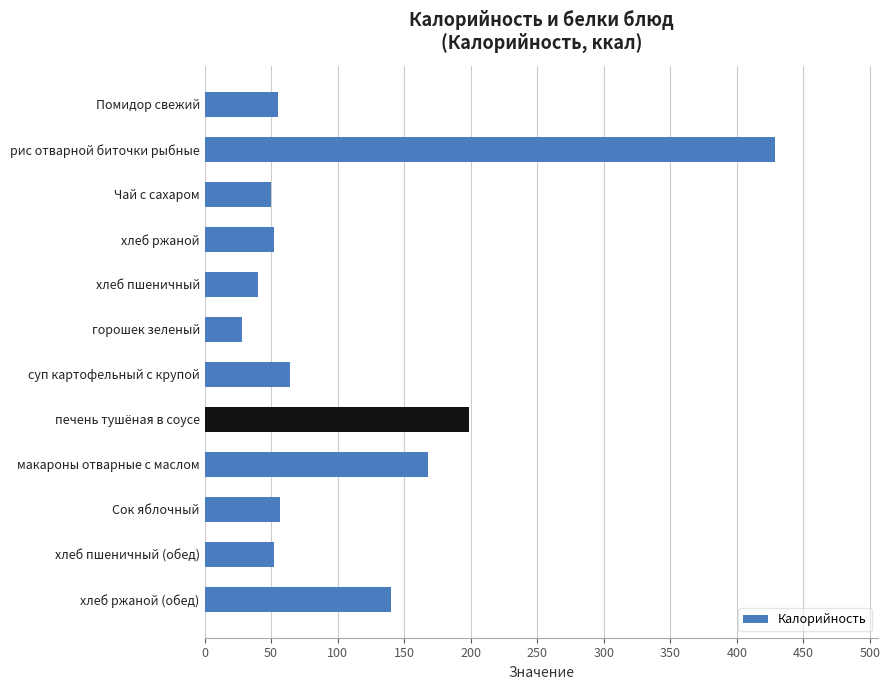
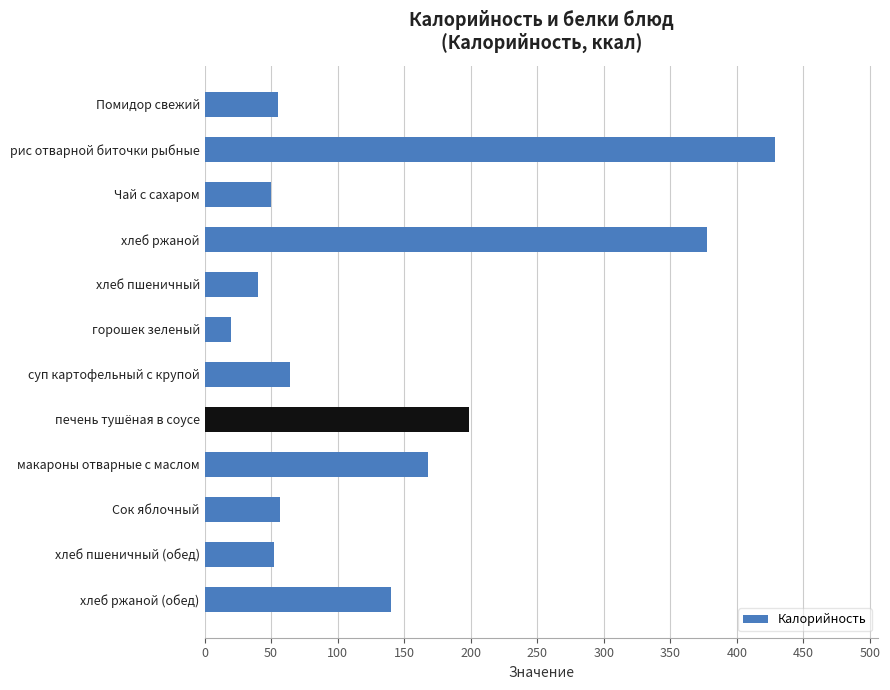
  {
    "Помидор свежий": 55,
    "рис отварной биточки рыбные": 429,
    "Чай с сахаром": 50,
-   "хлеб ржаной": 52,
+   "хлеб ржаной": 378,
    "хлеб пшеничный": 40,
-   "горошек зеленый": 28,
+   "горошек зеленый": 20,
    "суп картофельный с крупой": 64,
    "печень тушёная в соусе": 199,
    "макароны отварные с маслом": 168,
    "Сок яблочный": 57,
    "хлеб пшеничный (обед)": 52,
    "хлеб ржаной (обед)": 140
  }
